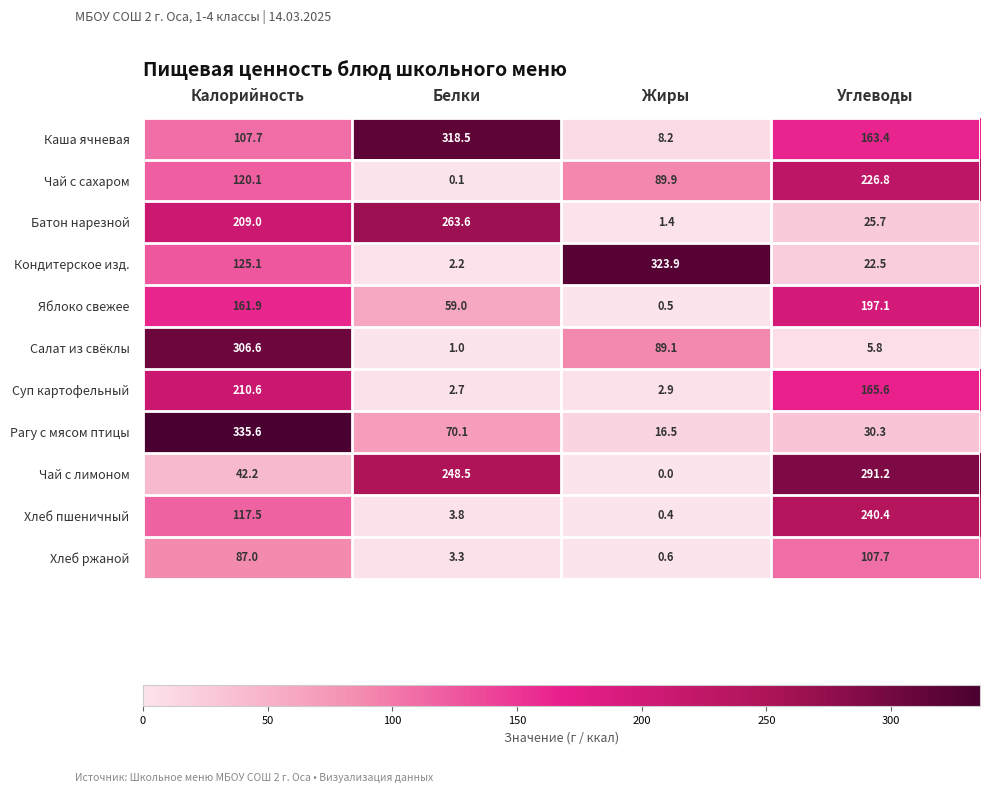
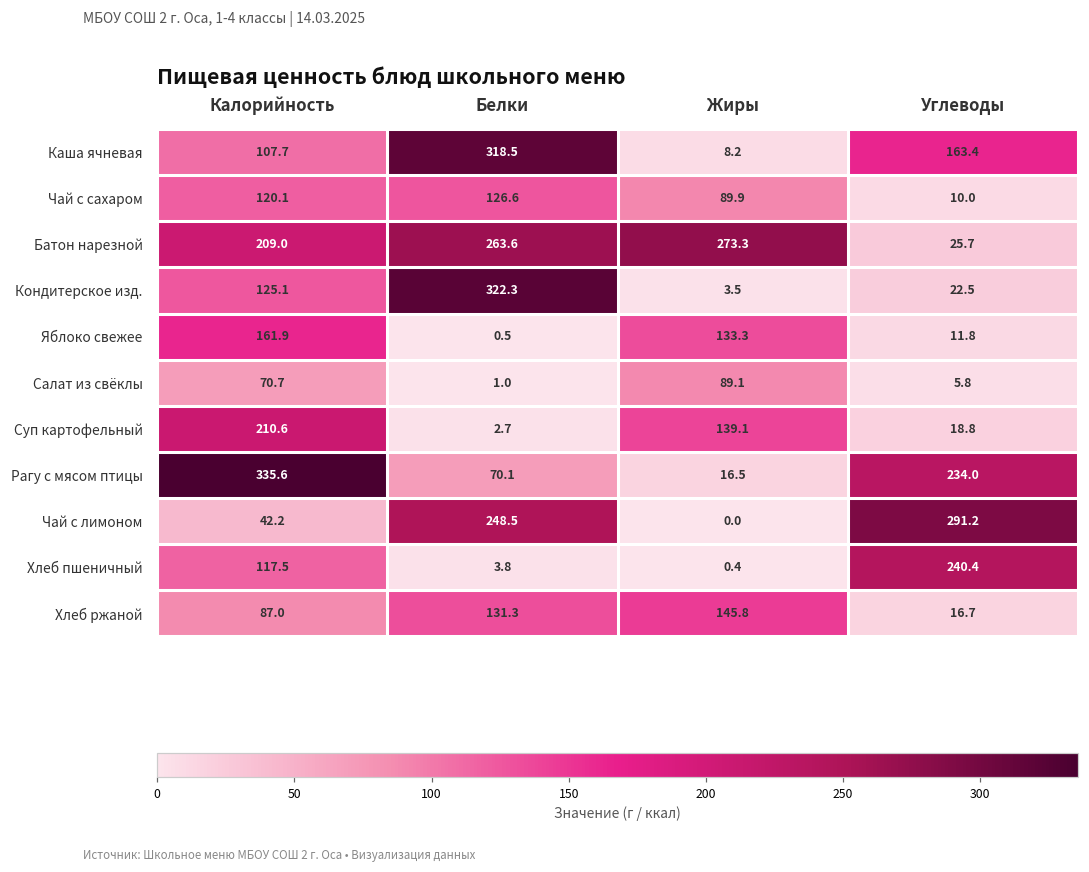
  {
    "Каша ячневая": {
      "Калорийность": 107.7,
      "Белки": 318.5,
      "Жиры": 8.2,
      "Углеводы": 163.4
    },
    "Чай с сахаром": {
      "Калорийность": 120.1,
-     "Белки": 0.1,
+     "Белки": 126.6,
      "Жиры": 89.9,
-     "Углеводы": 226.8
+     "Углеводы": 10.0
    },
    "Батон нарезной": {
      "Калорийность": 209.0,
      "Белки": 263.6,
-     "Жиры": 1.4,
+     "Жиры": 273.3,
      "Углеводы": 25.7
    },
    "Кондитерское изд.": {
      "Калорийность": 125.1,
-     "Белки": 2.2,
-     "Жиры": 323.9,
+     "Белки": 322.3,
+     "Жиры": 3.5,
      "Углеводы": 22.5
    },
    "Яблоко свежее": {
      "Калорийность": 161.9,
-     "Белки": 59.0,
-     "Жиры": 0.5,
-     "Углеводы": 197.1
+     "Белки": 0.5,
+     "Жиры": 133.3,
+     "Углеводы": 11.8
    },
    "Салат из свёклы": {
-     "Калорийность": 306.6,
+     "Калорийность": 70.7,
      "Белки": 1.0,
      "Жиры": 89.1,
      "Углеводы": 5.8
    },
    "Суп картофельный": {
      "Калорийность": 210.6,
      "Белки": 2.7,
-     "Жиры": 2.9,
-     "Углеводы": 165.6
+     "Жиры": 139.1,
+     "Углеводы": 18.8
    },
    "Рагу с мясом птицы": {
      "Калорийность": 335.6,
      "Белки": 70.1,
      "Жиры": 16.5,
-     "Углеводы": 30.3
+     "Углеводы": 234.0
    },
    "Чай с лимоном": {
      "Калорийность": 42.2,
      "Белки": 248.5,
      "Жиры": 0.0,
      "Углеводы": 291.2
    },
    "Хлеб пшеничный": {
      "Калорийность": 117.5,
      "Белки": 3.8,
      "Жиры": 0.4,
      "Углеводы": 240.4
    },
    "Хлеб ржаной": {
      "Калорийность": 87.0,
-     "Белки": 3.3,
-     "Жиры": 0.6,
-     "Углеводы": 107.7
+     "Белки": 131.3,
+     "Жиры": 145.8,
+     "Углеводы": 16.7
    }
  }
